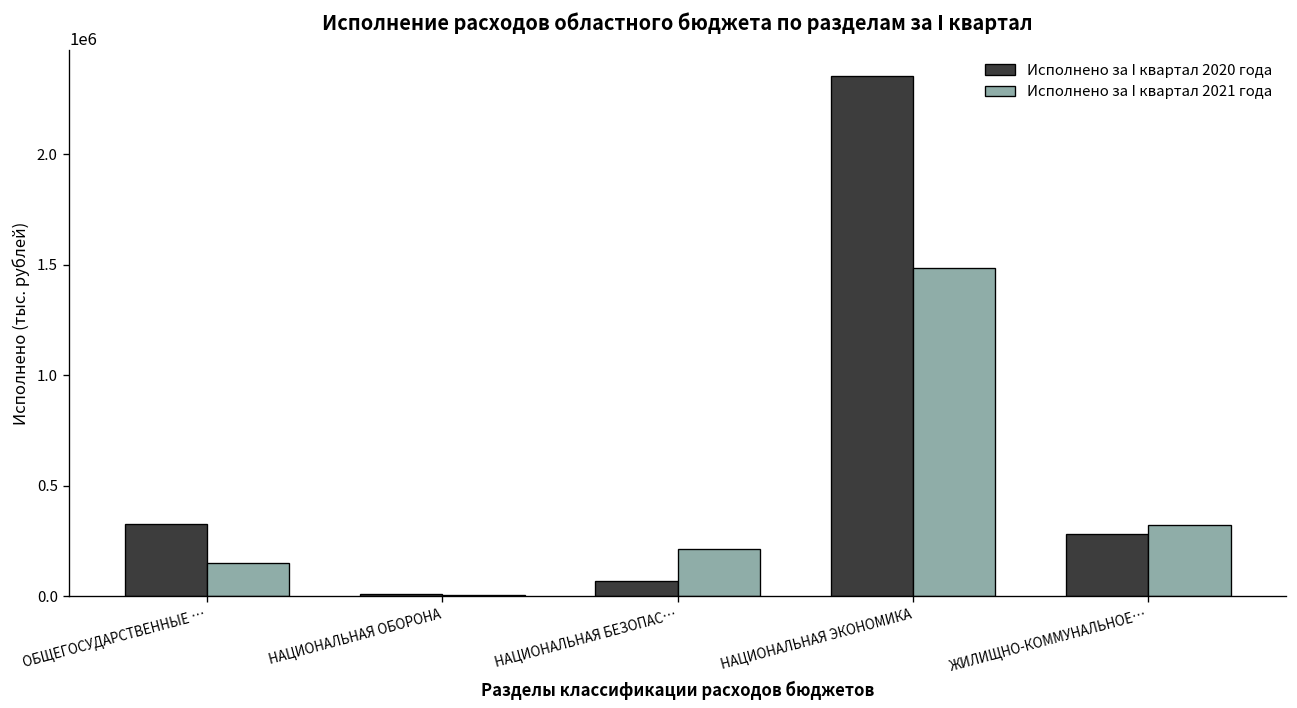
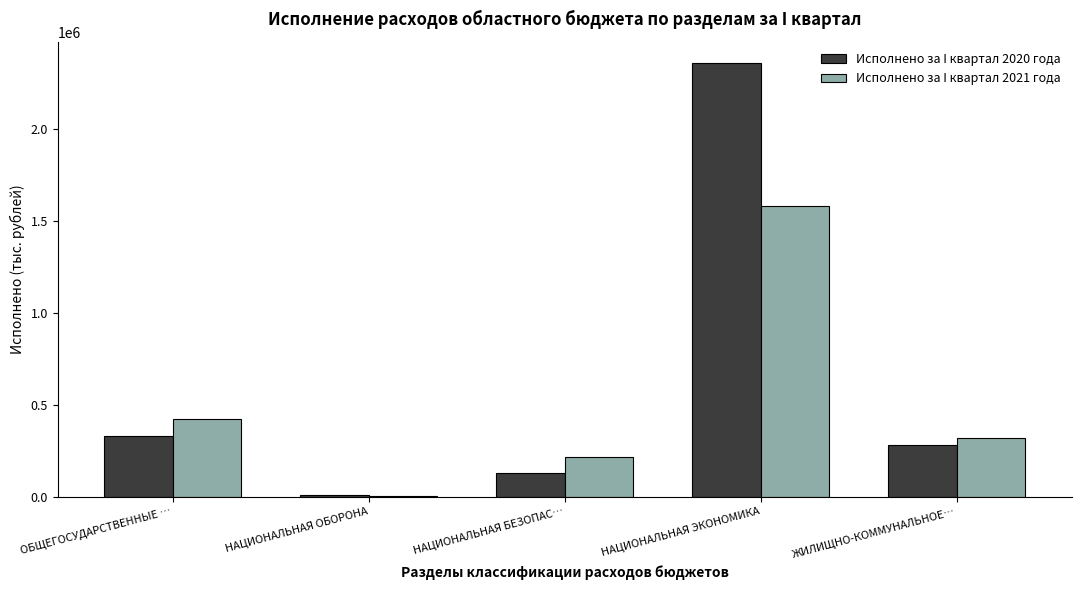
  {
    "Исполнено за I квартал 2020 года": {
      "ОБЩЕГОСУДАРСТВЕННЫЕ …": 330000,
-     "НАЦИОНАЛЬНАЯ БЕЗОПАС…": 70000,
+     "НАЦИОНАЛЬНАЯ БЕЗОПАС…": 130000,
      "НАЦИОНАЛЬНАЯ ЭКОНОМИКА": 2350000,
      "ЖИЛИЩНО-КОММУНАЛЬНОЕ…": 280000
    },
    "Исполнено за I квартал 2021 года": {
-     "ОБЩЕГОСУДАРСТВЕННЫЕ …": 150000,
+     "ОБЩЕГОСУДАРСТВЕННЫЕ …": 420000,
      "НАЦИОНАЛЬНАЯ БЕЗОПАС…": 210000,
-     "НАЦИОНАЛЬНАЯ ЭКОНОМИКА": 1490000,
+     "НАЦИОНАЛЬНАЯ ЭКОНОМИКА": 1580000,
      "ЖИЛИЩНО-КОММУНАЛЬНОЕ…": 320000
    }
  }
